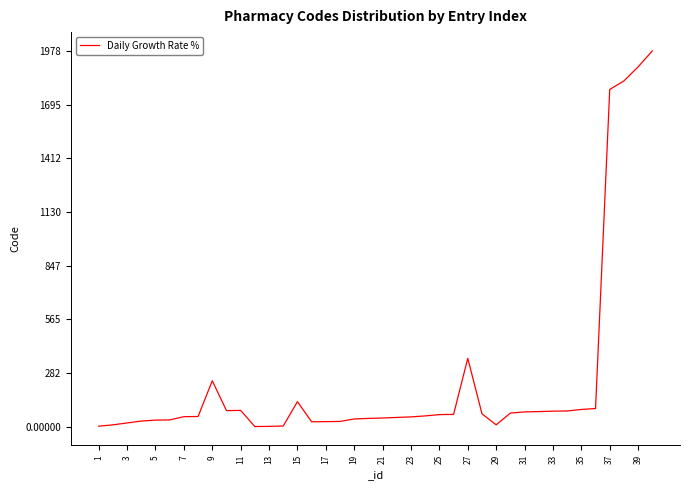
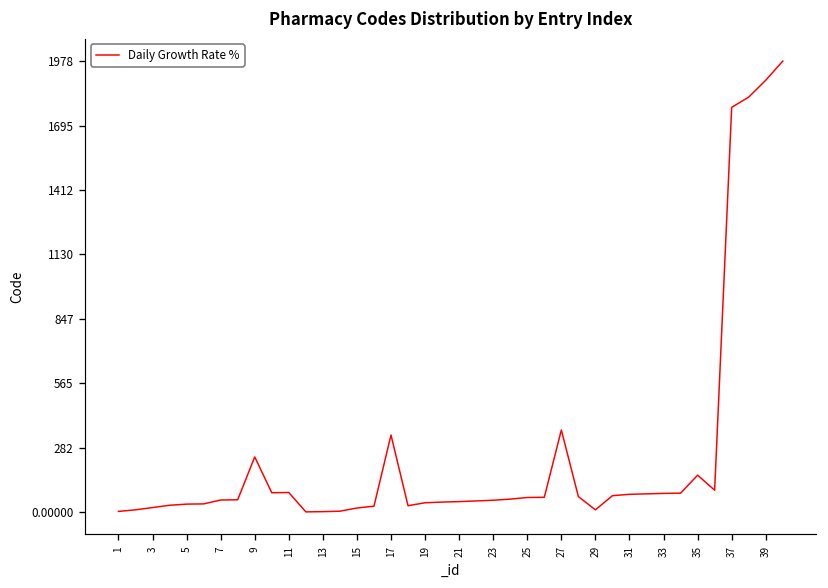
  {
    "1": 0,
    "3": 20,
    "5": 40,
    "7": 50,
    "9": 240,
    "11": 90,
    "13": 0,
-   "15": 130,
-   "17": 30,
+   "15": 20,
+   "17": 340,
    "19": 40,
    "21": 50,
    "23": 50,
    "25": 60,
    "27": 360,
    "29": 10,
    "31": 80,
    "33": 80,
-   "35": 90,
+   "35": 160,
    "37": 1780,
    "39": 1890
  }
